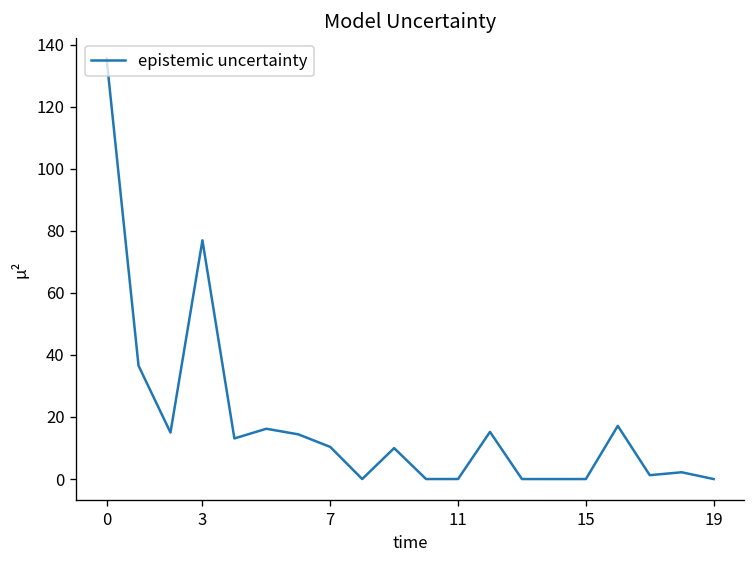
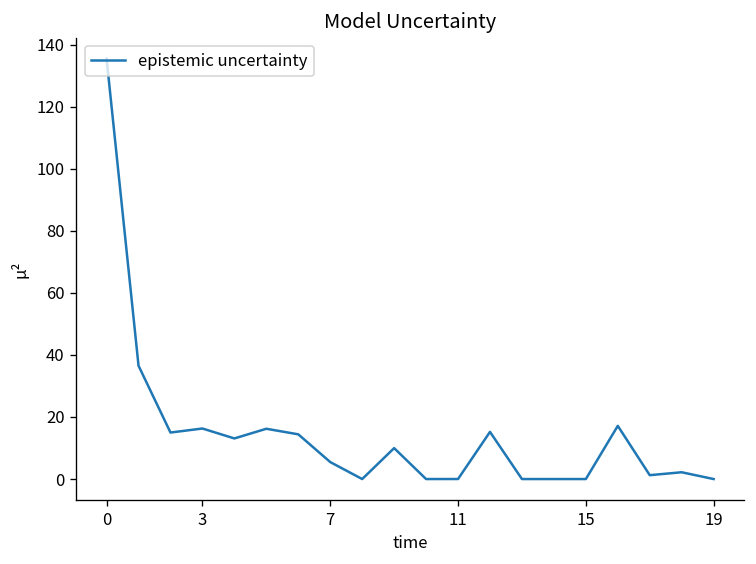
  {
-   "3": 77,
-   "7": 10,
+   "3": 16,
+   "7": 5,
    "11": 0,
    "15": 0,
    "19": 0
  }
